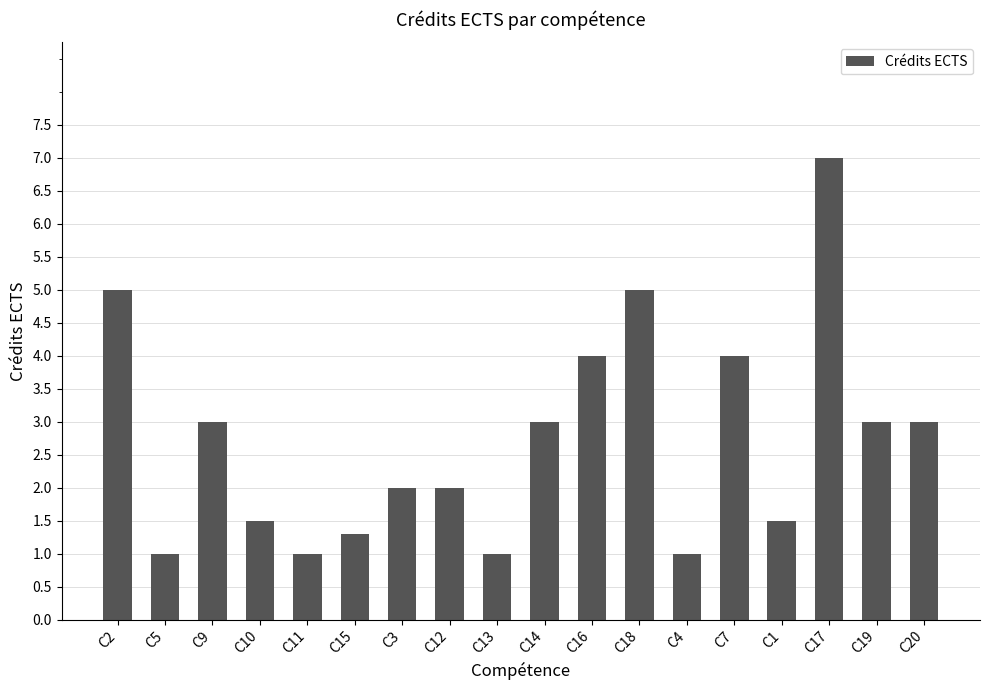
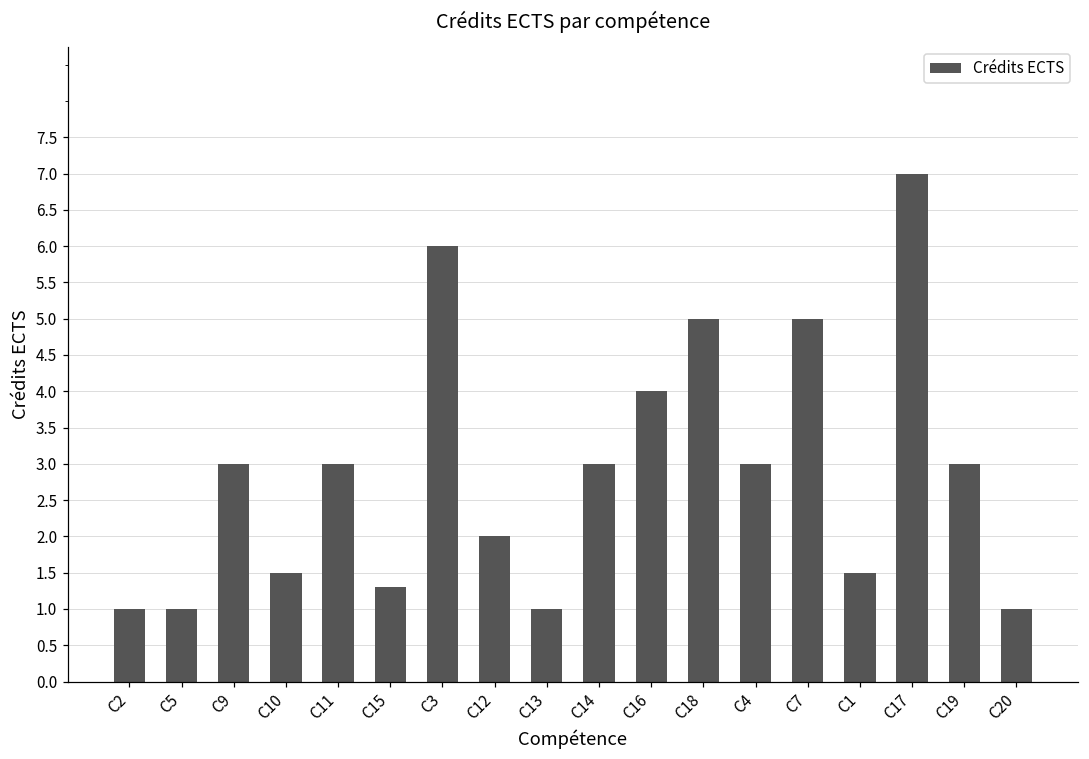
  {
-   "C2": 5,
+   "C2": 1,
    "C5": 1,
    "C9": 3,
    "C10": 1.5,
-   "C11": 1,
+   "C11": 3,
    "C15": 1.3,
-   "C3": 2,
+   "C3": 6,
    "C12": 2,
    "C13": 1,
    "C14": 3,
    "C16": 4,
    "C18": 5,
-   "C4": 1,
-   "C7": 4,
+   "C4": 3,
+   "C7": 5,
    "C1": 1.5,
    "C17": 7,
    "C19": 3,
-   "C20": 3
+   "C20": 1
  }
